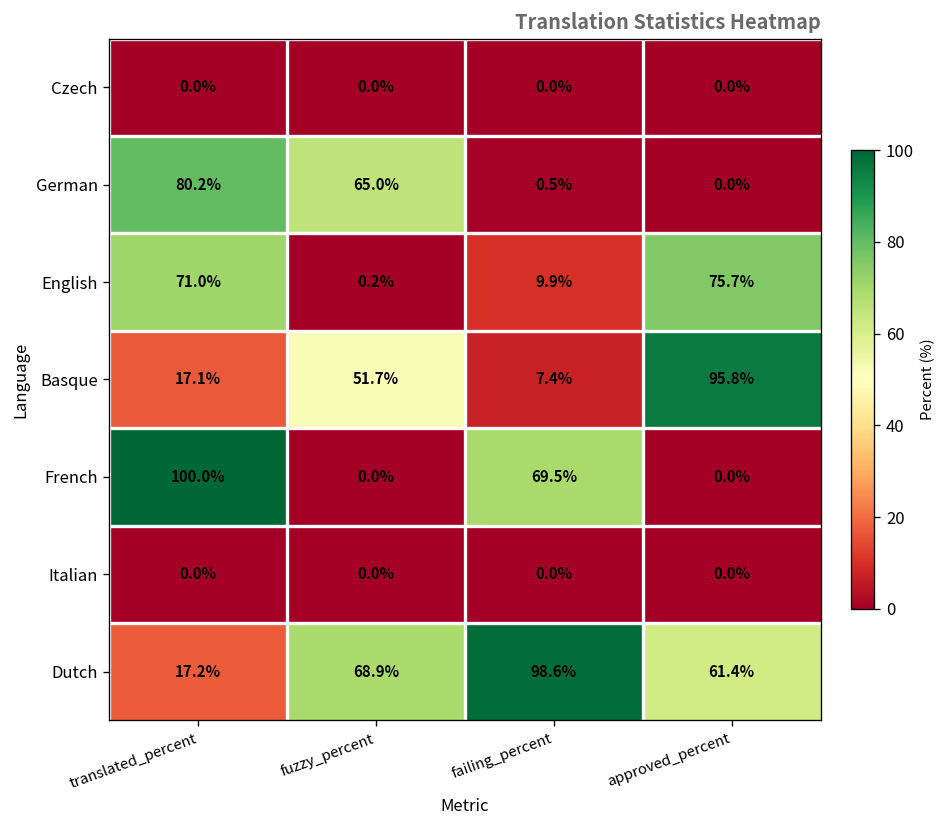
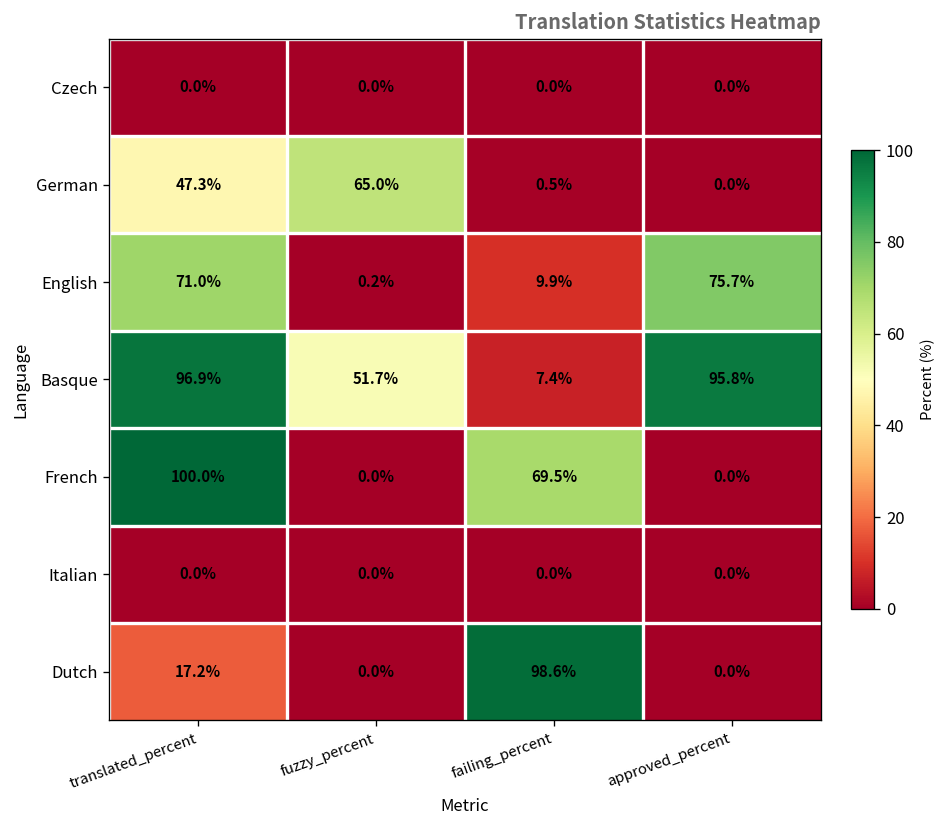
  {
    "Czech": {
      "translated_percent": "0.0%",
      "fuzzy_percent": "0.0%",
      "failing_percent": "0.0%",
      "approved_percent": "0.0%"
    },
    "German": {
-     "translated_percent": "80.2%",
+     "translated_percent": "47.3%",
      "fuzzy_percent": "65.0%",
      "failing_percent": "0.5%",
      "approved_percent": "0.0%"
    },
    "English": {
      "translated_percent": "71.0%",
      "fuzzy_percent": "0.2%",
      "failing_percent": "9.9%",
      "approved_percent": "75.7%"
    },
    "Basque": {
-     "translated_percent": "17.1%",
+     "translated_percent": "96.9%",
      "fuzzy_percent": "51.7%",
      "failing_percent": "7.4%",
      "approved_percent": "95.8%"
    },
    "French": {
      "translated_percent": "100.0%",
      "fuzzy_percent": "0.0%",
      "failing_percent": "69.5%",
      "approved_percent": "0.0%"
    },
    "Italian": {
      "translated_percent": "0.0%",
      "fuzzy_percent": "0.0%",
      "failing_percent": "0.0%",
      "approved_percent": "0.0%"
    },
    "Dutch": {
      "translated_percent": "17.2%",
-     "fuzzy_percent": "68.9%",
+     "fuzzy_percent": "0.0%",
      "failing_percent": "98.6%",
-     "approved_percent": "61.4%"
+     "approved_percent": "0.0%"
    }
  }
